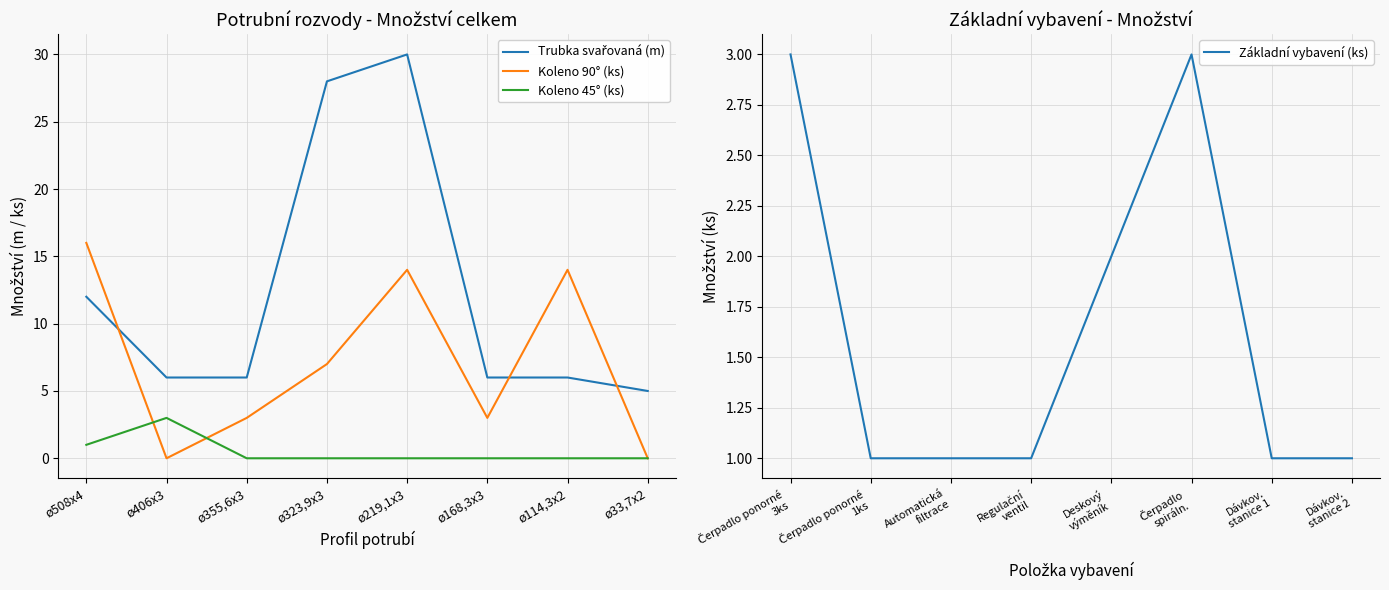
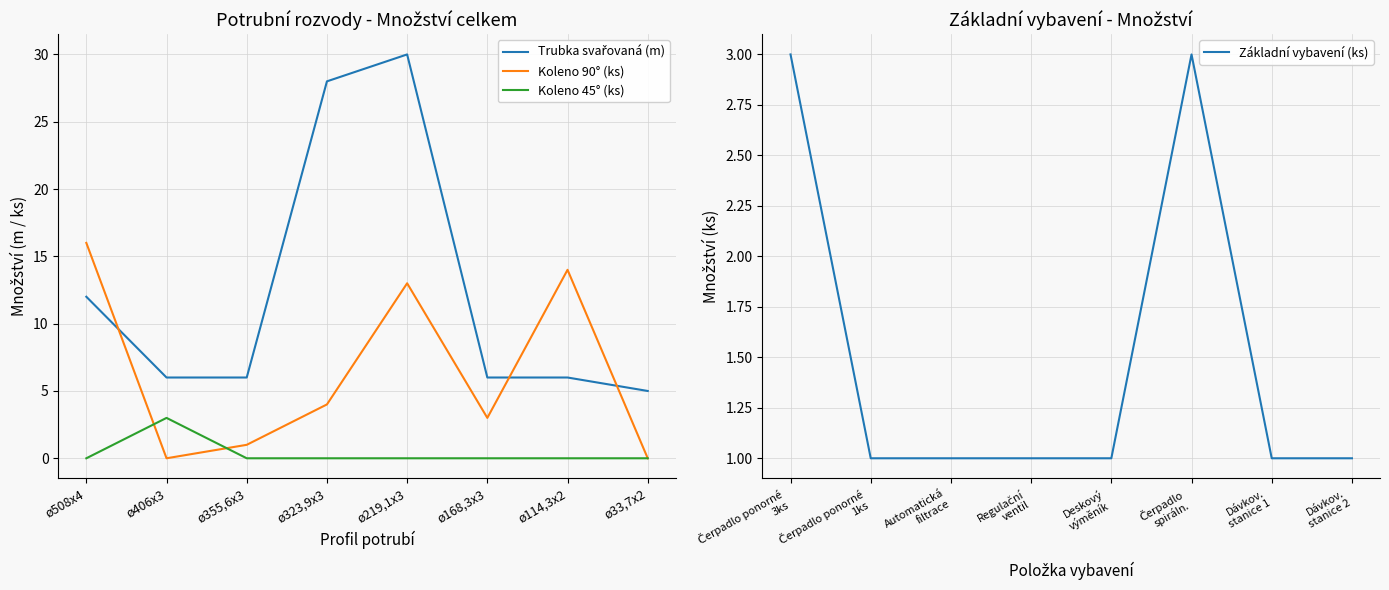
  {
    "Potrubní rozvody - Množství celkem": {
      "Trubka svařovaná (m)": {
        "ø508x4": 12,
        "ø406x3": 6,
        "ø355,6x3": 6,
        "ø323,9x3": 28,
        "ø219,1x3": 30,
        "ø168,3x3": 6,
        "ø114,3x2": 6,
        "ø33,7x2": 5
      },
      "Koleno 90° (ks)": {
        "ø508x4": 16,
        "ø406x3": 0,
-       "ø355,6x3": 3,
-       "ø323,9x3": 7,
-       "ø219,1x3": 14,
+       "ø355,6x3": 1,
+       "ø323,9x3": 4,
+       "ø219,1x3": 13,
        "ø168,3x3": 3,
        "ø114,3x2": 14
      },
      "Koleno 45° (ks)": {
-       "ø508x4": 1,
+       "ø508x4": 0,
        "ø406x3": 3,
        "ø355,6x3": 0,
        "ø323,9x3": 0,
        "ø219,1x3": 0,
        "ø168,3x3": 0,
        "ø114,3x2": 0
      }
    },
    "Základní vybavení - Množství": {
      "Čerpadlo ponorné 3ks": 3,
      "Čerpadlo ponorné 1ks": 1,
      "Automatická filtrace": 1,
      "Regulační ventil": 1,
-     "Deskový výměník": 2,
+     "Deskový výměník": 1,
      "Čerpadlo spiráln.": 3,
      "Dávkov. stanice 1": 1,
      "Dávkov. stanice 2": 1
    }
  }
